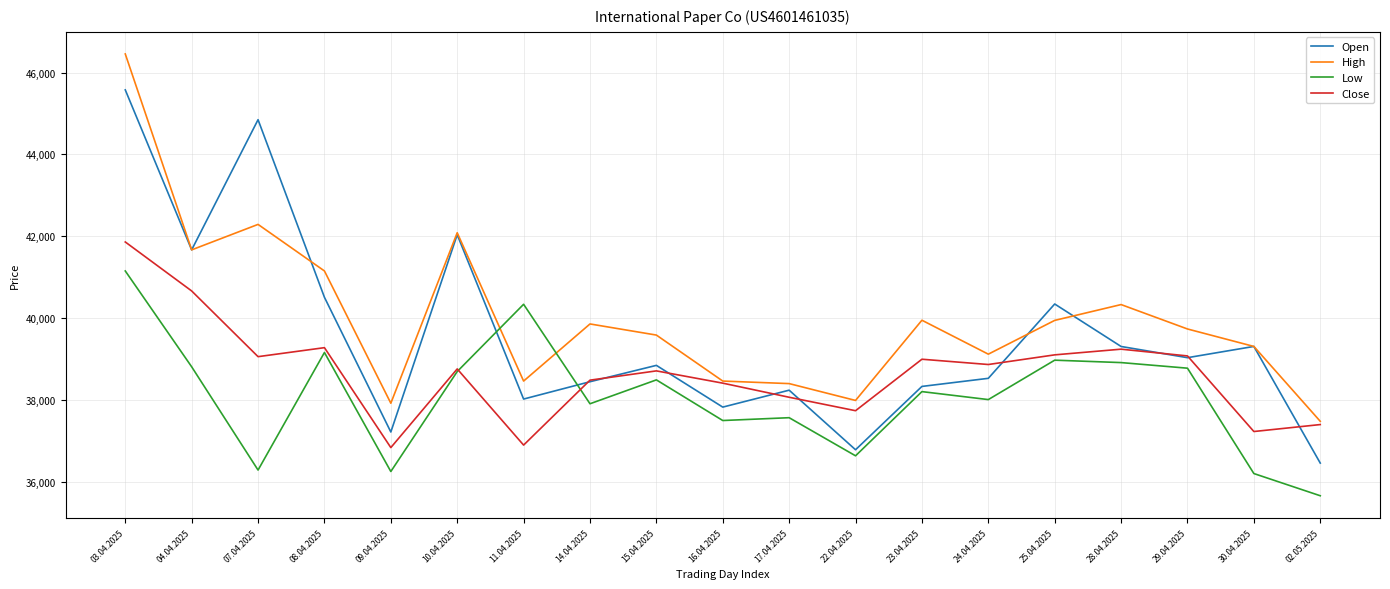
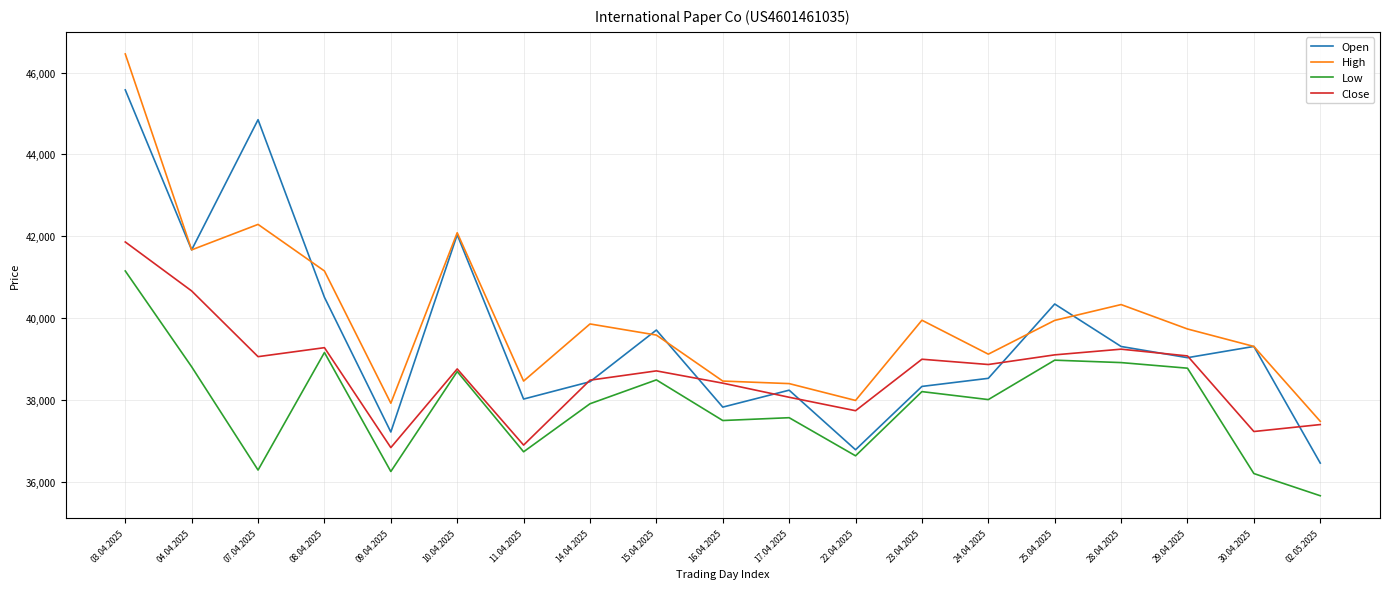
  {
    "Open": {
      "03.04.2025": "45,600",
      "07.04.2025": "44,900",
      "08.04.2025": "40,500",
      "09.04.2025": "37,200",
      "11.04.2025": "38,000",
-     "15.04.2025": "38,800",
+     "15.04.2025": "39,700",
      "16.04.2025": "37,800",
      "17.04.2025": "38,200",
      "22.04.2025": "36,800",
      "23.04.2025": "38,300",
      "24.04.2025": "38,500",
      "25.04.2025": "40,300",
      "28.04.2025": "39,300",
      "02.05.2025": "36,500"
    },
    "High": {
      "03.04.2025": "46,500",
      "07.04.2025": "42,300",
      "08.04.2025": "41,200",
      "09.04.2025": "37,900",
      "11.04.2025": "38,500",
      "14.04.2025": "39,900",
      "15.04.2025": "39,600",
      "17.04.2025": "38,400",
      "22.04.2025": "38,000",
      "23.04.2025": "39,900",
      "24.04.2025": "39,100",
      "25.04.2025": "39,900",
      "28.04.2025": "40,300",
      "29.04.2025": "39,700",
      "02.05.2025": "37,500"
    },
    "Low": {
      "03.04.2025": "41,200",
      "04.04.2025": "38,800",
      "07.04.2025": "36,300",
      "08.04.2025": "39,200",
      "09.04.2025": "36,200",
      "10.04.2025": "38,700",
-     "11.04.2025": "40,300",
+     "11.04.2025": "36,700",
      "14.04.2025": "37,900",
      "15.04.2025": "38,500",
      "16.04.2025": "37,500",
      "17.04.2025": "37,600",
      "22.04.2025": "36,600",
      "23.04.2025": "38,200",
      "24.04.2025": "38,000",
      "25.04.2025": "39,000",
      "28.04.2025": "38,900",
      "29.04.2025": "38,800",
      "30.04.2025": "36,200",
      "02.05.2025": "35,700"
    },
    "Close": {
      "03.04.2025": "41,900",
      "04.04.2025": "40,700",
      "07.04.2025": "39,100",
      "08.04.2025": "39,300",
      "09.04.2025": "36,800",
      "10.04.2025": "38,800",
      "11.04.2025": "36,900",
      "15.04.2025": "38,700",
      "17.04.2025": "38,100",
      "22.04.2025": "37,700",
      "23.04.2025": "39,000",
      "24.04.2025": "38,900",
      "25.04.2025": "39,100",
      "28.04.2025": "39,200",
      "30.04.2025": "37,200",
      "02.05.2025": "37,400"
    }
  }
